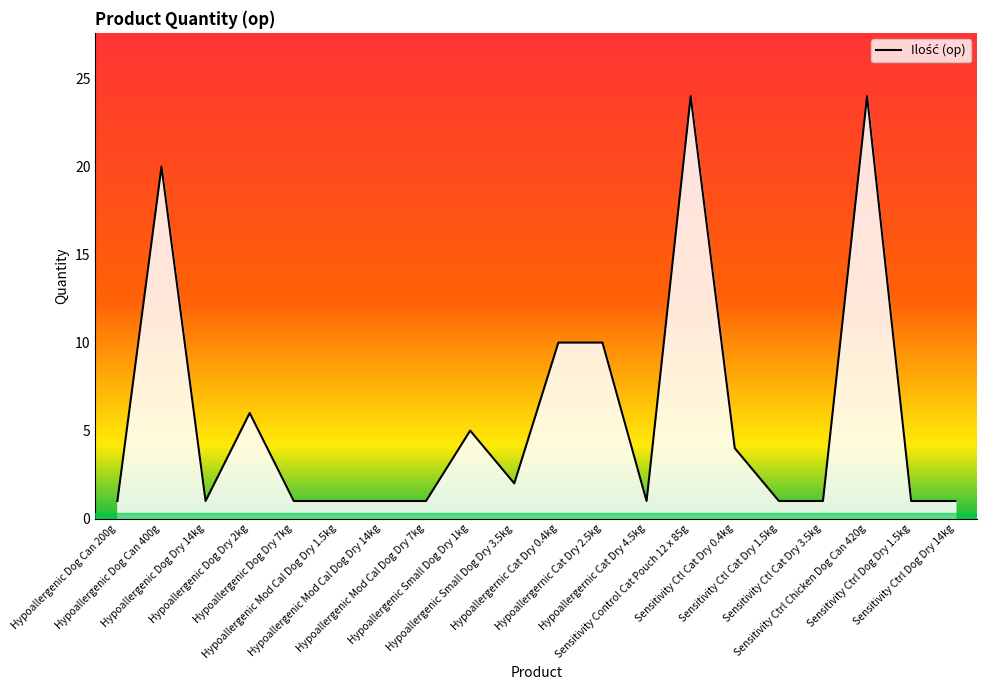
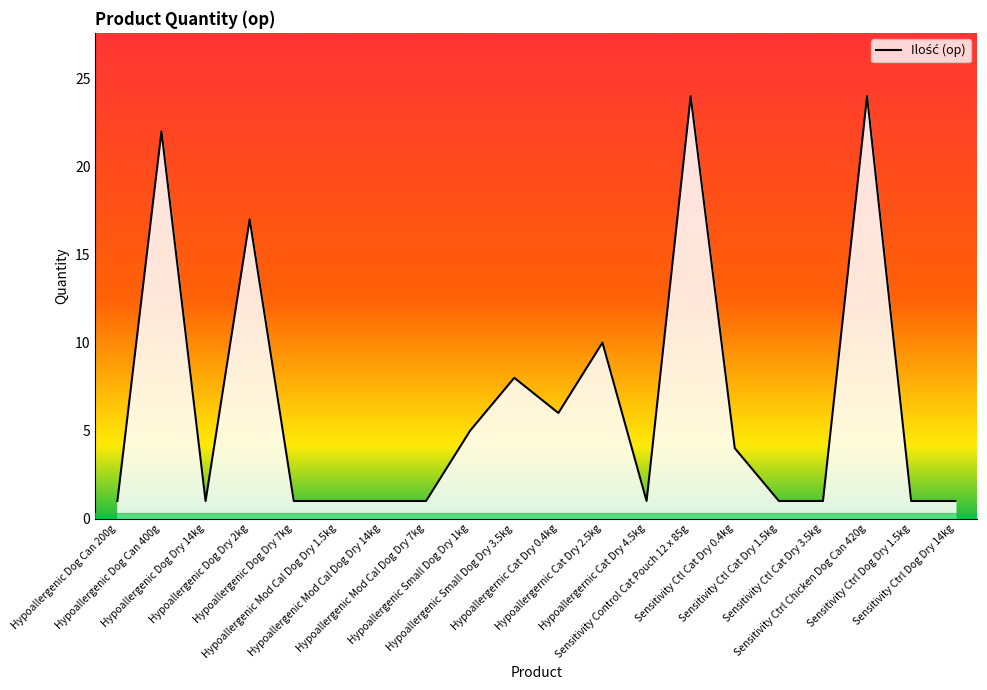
  {
    "Hypoallergenic Dog Can 200g": 1,
-   "Hypoallergenic Dog Can 400g": 20,
+   "Hypoallergenic Dog Can 400g": 22,
    "Hypoallergenic Dog Dry 14kg": 1,
-   "Hypoallergenic Dog Dry 2kg": 6,
+   "Hypoallergenic Dog Dry 2kg": 17,
    "Hypoallergenic Dog Dry 7kg": 1,
    "Hypoallergenic Mod Cal Dog Dry 1.5kg": 1,
    "Hypoallergenic Mod Cal Dog Dry 14kg": 1,
    "Hypoallergenic Mod Cal Dog Dry 7kg": 1,
    "Hypoallergenic Small Dog Dry 1kg": 5,
-   "Hypoallergenic Small Dog Dry 3.5kg": 2,
-   "Hypoallergernic Cat Dry 0.4kg": 10,
+   "Hypoallergenic Small Dog Dry 3.5kg": 8,
+   "Hypoallergernic Cat Dry 0.4kg": 6,
    "Hypoallergernic Cat Dry 2.5kg": 10,
    "Hypoallergernic Cat Dry 4.5kg": 1,
    "Sensitivity Control Cat Pouch 12 x 85g": 24,
    "Sensitivity Ctl Cat Dry 0.4kg": 4,
    "Sensitivity Ctl Cat Dry 1.5kg": 1,
    "Sensitivity Ctl Cat Dry 3.5kg": 1,
    "Sensitivity Ctrl Chicken Dog Can 420g": 24,
    "Sensitivity Ctrl Dog Dry 1.5kg": 1,
    "Sensitivity Ctrl Dog Dry 14kg": 1
  }
